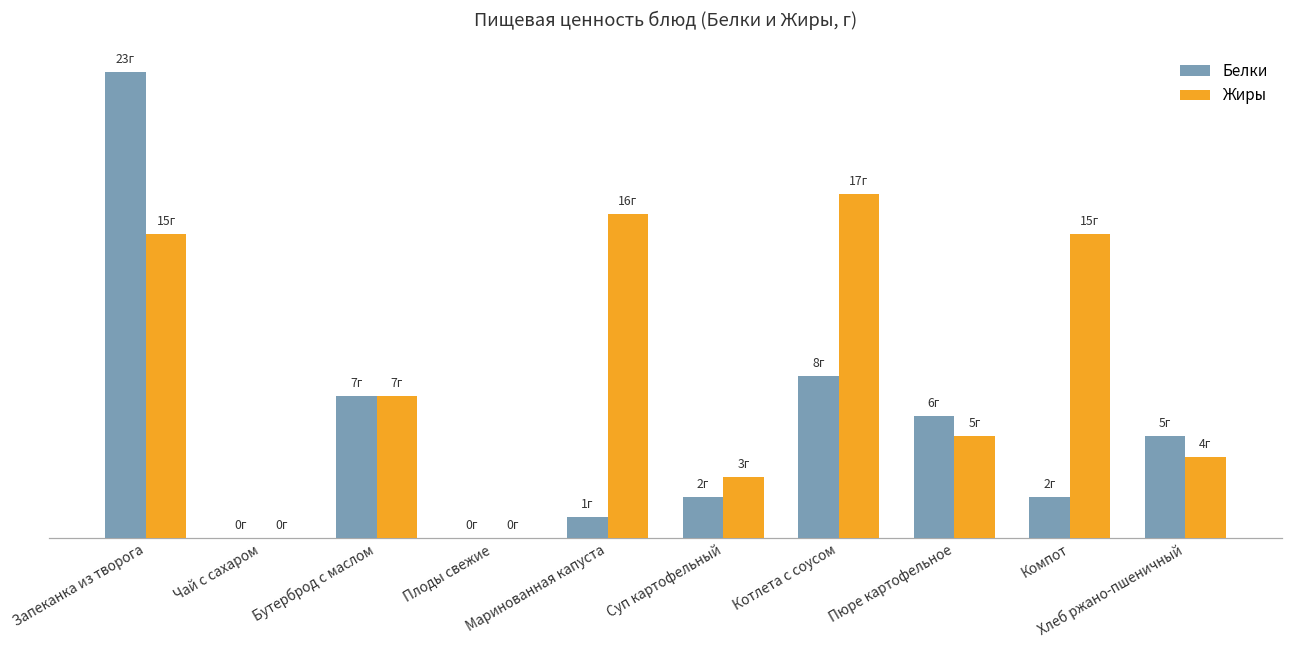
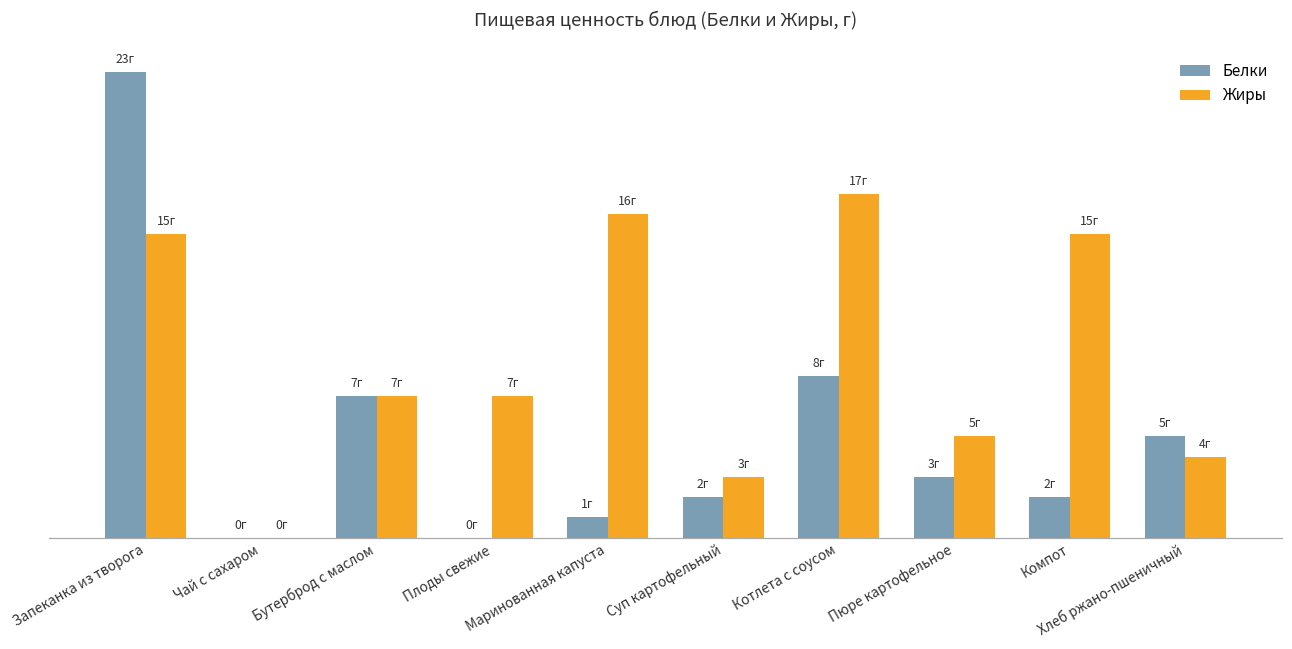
  {
    "Белки": {
      "Запеканка из творога": "23г",
      "Чай с сахаром": "0г",
      "Бутерброд с маслом": "7г",
      "Плоды свежие": "0г",
      "Маринованная капуста": "1г",
      "Суп картофельный": "2г",
      "Котлета с соусом": "8г",
-     "Пюре картофельное": "6г",
+     "Пюре картофельное": "3г",
      "Компот": "2г",
      "Хлеб ржано-пшеничный": "5г"
    },
    "Жиры": {
      "Запеканка из творога": "15г",
      "Чай с сахаром": "0г",
      "Бутерброд с маслом": "7г",
-     "Плоды свежие": "0г",
+     "Плоды свежие": "7г",
      "Маринованная капуста": "16г",
      "Суп картофельный": "3г",
      "Котлета с соусом": "17г",
      "Пюре картофельное": "5г",
      "Компот": "15г",
      "Хлеб ржано-пшеничный": "4г"
    }
  }
